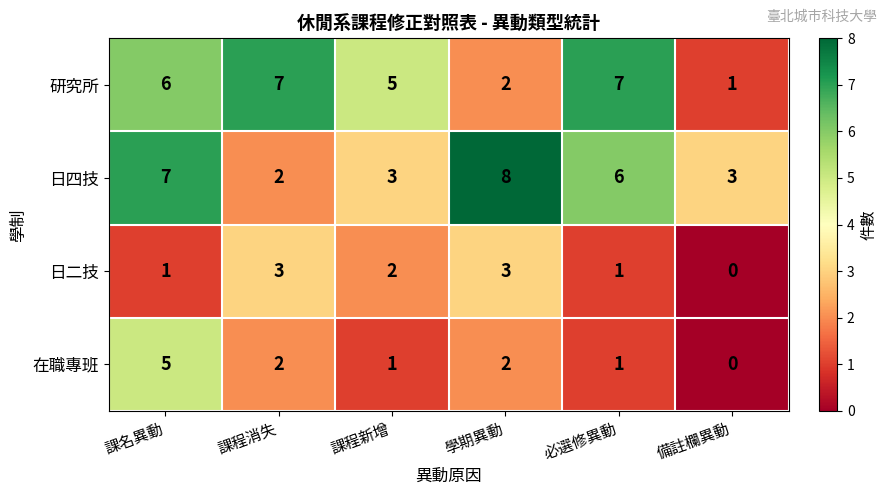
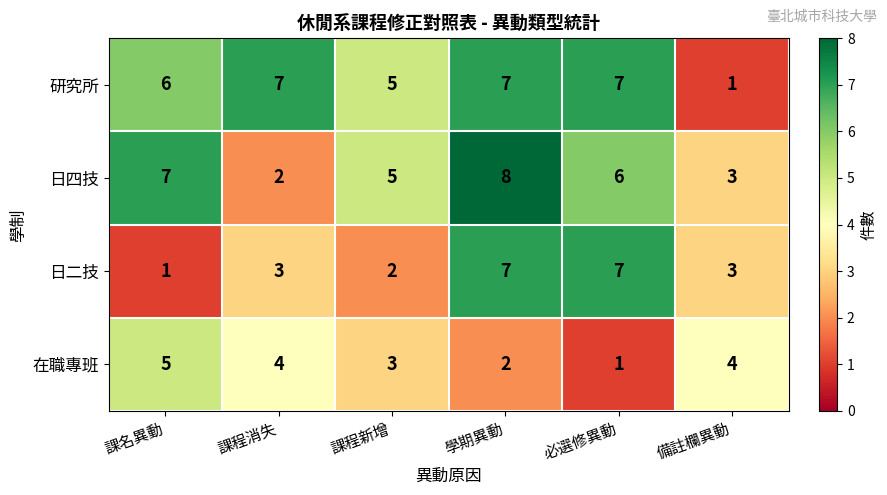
  {
    "研究所": {
      "課名異動": 6,
      "課程消失": 7,
      "課程新增": 5,
-     "學期異動": 2,
+     "學期異動": 7,
      "必選修異動": 7,
      "備註欄異動": 1
    },
    "日四技": {
      "課名異動": 7,
      "課程消失": 2,
-     "課程新增": 3,
+     "課程新增": 5,
      "學期異動": 8,
      "必選修異動": 6,
      "備註欄異動": 3
    },
    "日二技": {
      "課名異動": 1,
      "課程消失": 3,
      "課程新增": 2,
-     "學期異動": 3,
-     "必選修異動": 1,
-     "備註欄異動": 0
+     "學期異動": 7,
+     "必選修異動": 7,
+     "備註欄異動": 3
    },
    "在職專班": {
      "課名異動": 5,
-     "課程消失": 2,
-     "課程新增": 1,
+     "課程消失": 4,
+     "課程新增": 3,
      "學期異動": 2,
      "必選修異動": 1,
-     "備註欄異動": 0
+     "備註欄異動": 4
    }
  }
